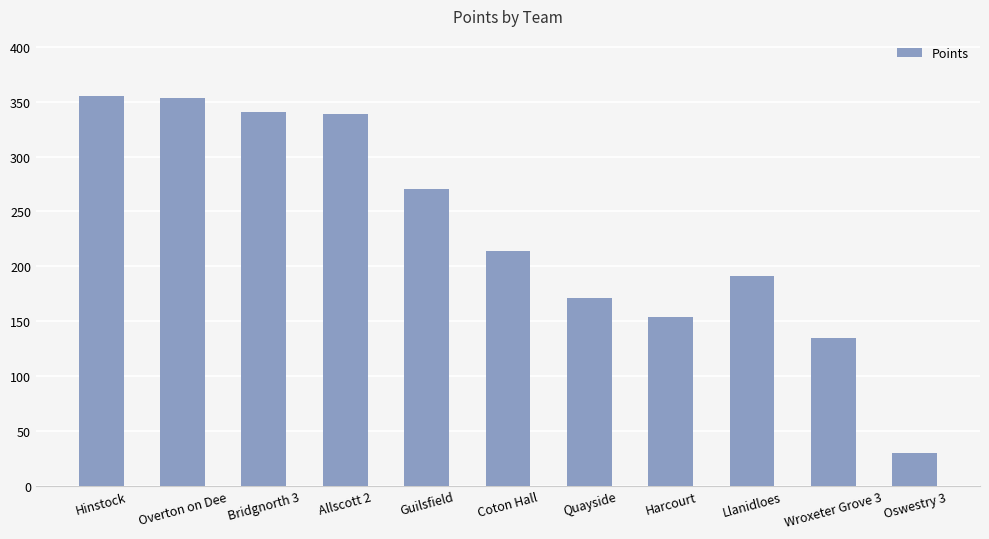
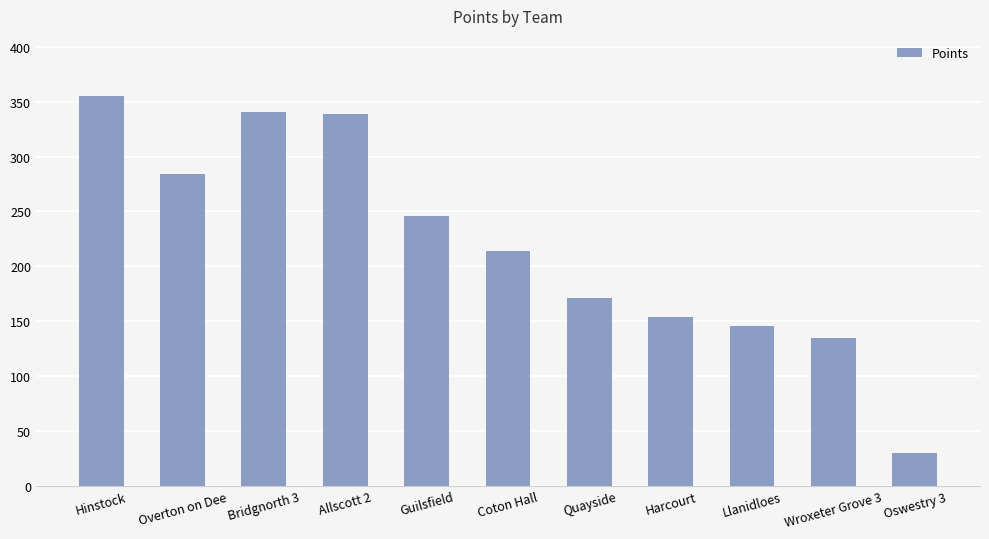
  {
    "Hinstock": 355,
-   "Overton on Dee": 353,
+   "Overton on Dee": 284,
    "Bridgnorth 3": 341,
    "Allscott 2": 339,
-   "Guilsfield": 270,
+   "Guilsfield": 246,
    "Coton Hall": 214,
    "Quayside": 171,
    "Harcourt": 154,
-   "Llanidloes": 191,
+   "Llanidloes": 146,
    "Wroxeter Grove 3": 135,
    "Oswestry 3": 30
  }
